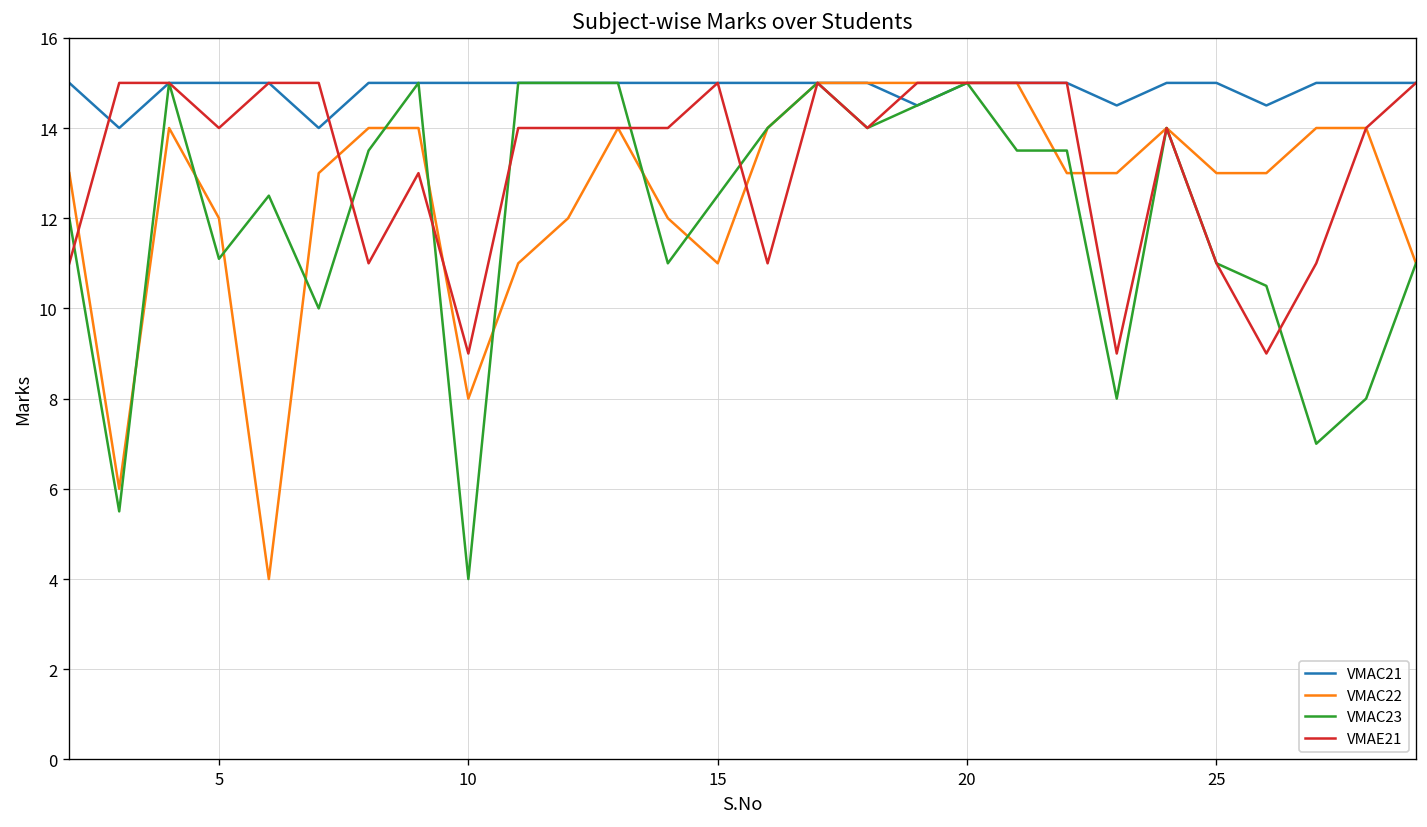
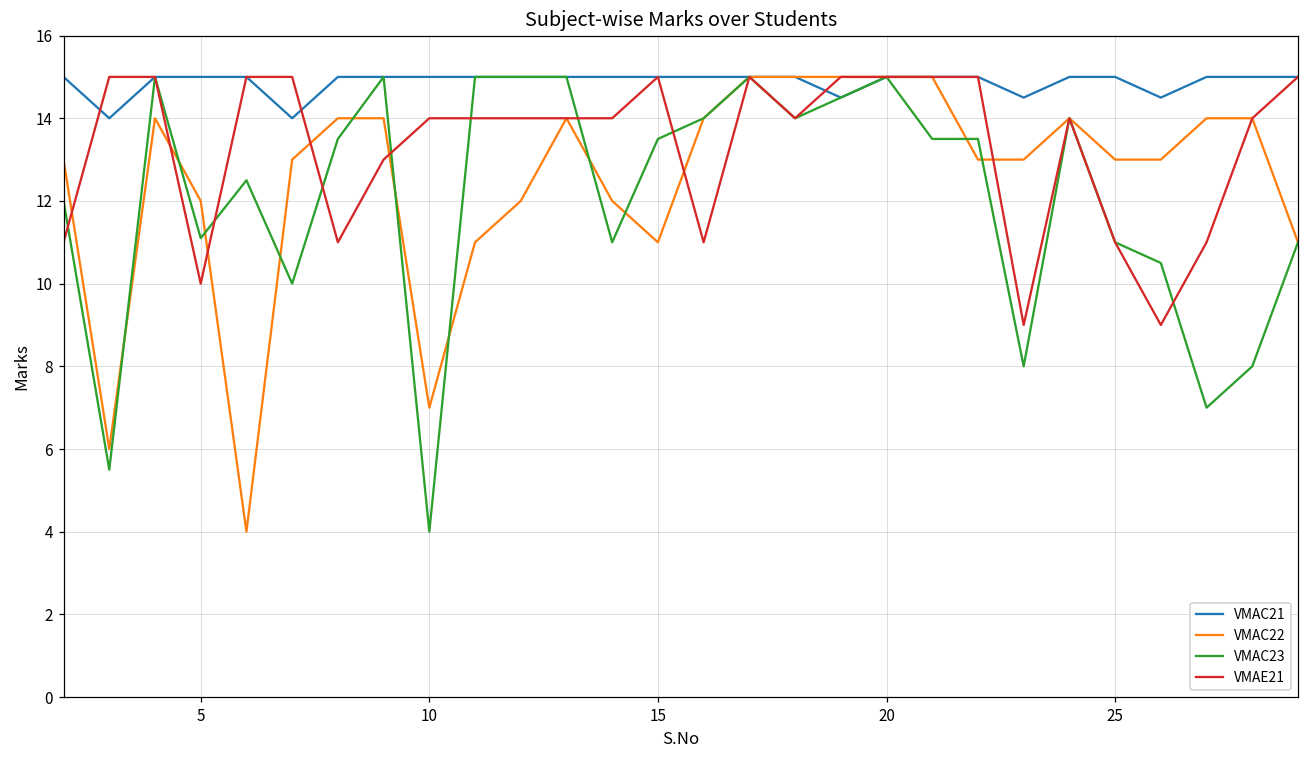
  {
    "VMAC21": {
      "5": 15.0,
      "10": 15.0,
      "25": 15.0
    },
    "VMAC22": {
      "5": 12,
-     "10": 8,
+     "10": 7,
      "15": 11,
      "25": 13
    },
    "VMAC23": {
      "5": 11.1,
      "10": 4.0,
-     "15": 12.5
+     "15": 13.5
    },
    "VMAE21": {
-     "5": 14,
-     "10": 9
+     "5": 10,
+     "10": 14
    }
  }
